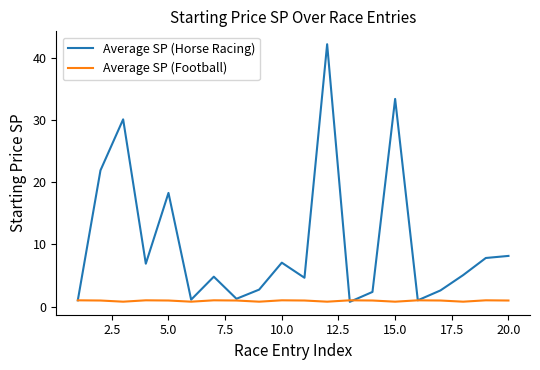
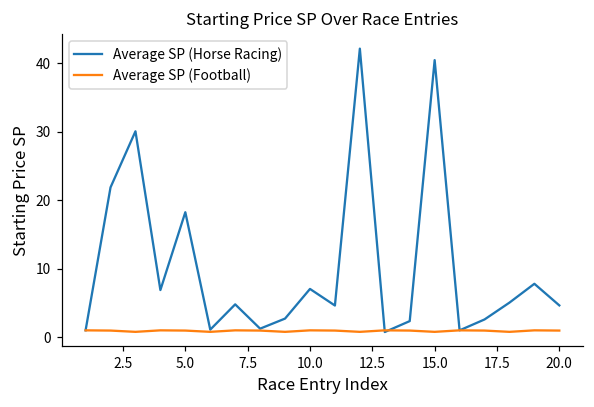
  {
    "Average SP (Horse Racing)": {
      "5.0": 18,
      "10.0": 7,
-     "15.0": 33,
-     "20.0": 8
+     "15.0": 40,
+     "20.0": 5
    },
    "Average SP (Football)": {
      "5.0": 1,
      "10.0": 1,
      "15.0": 1,
      "20.0": 1
    }
  }
